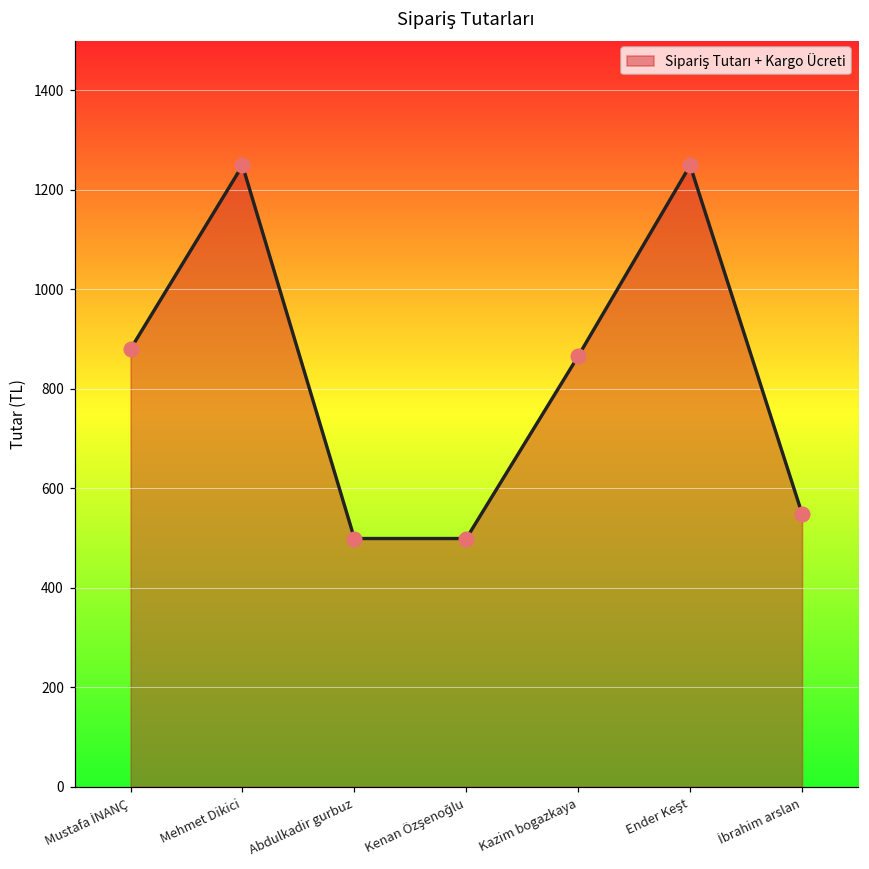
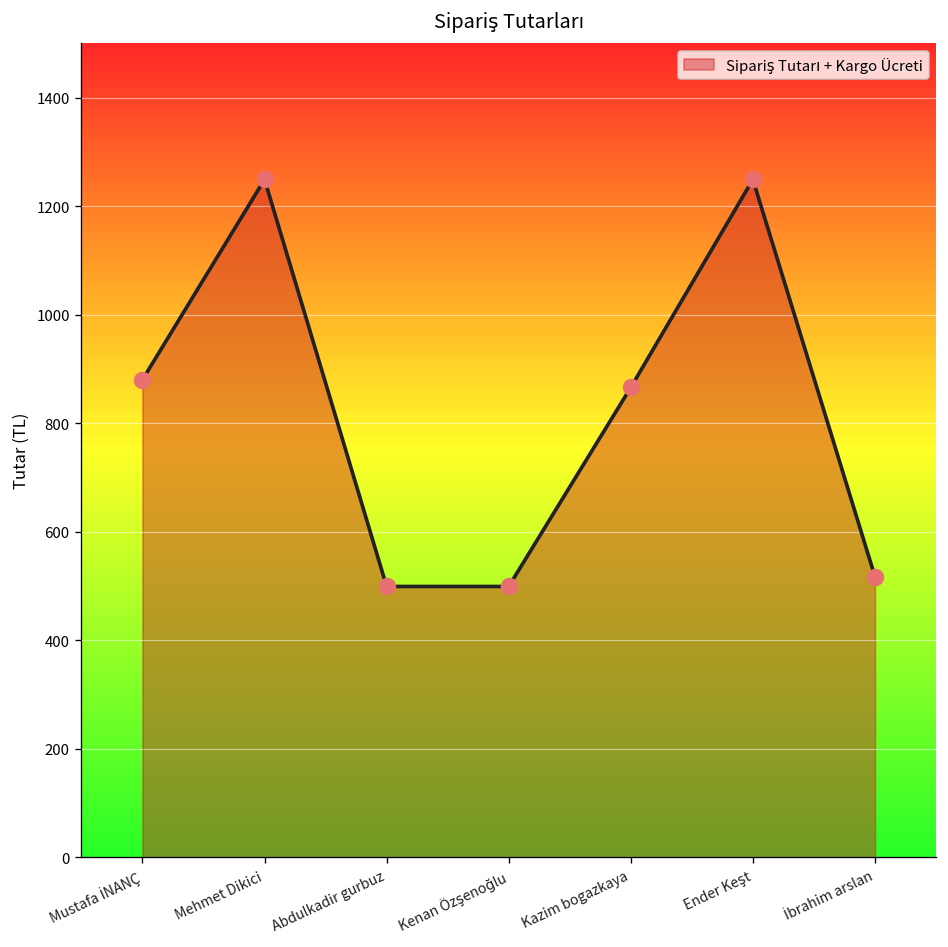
  {
    "Mustafa İNANÇ": 880,
    "Mehmet Dikici": 1250,
    "Abdulkadir gurbuz": 500,
    "Kenan Özşenoğlu": 500,
    "Kazim bogazkaya": 870,
    "Ender Keşt": 1250,
-   "İbrahim arslan": 550
+   "İbrahim arslan": 520
  }
